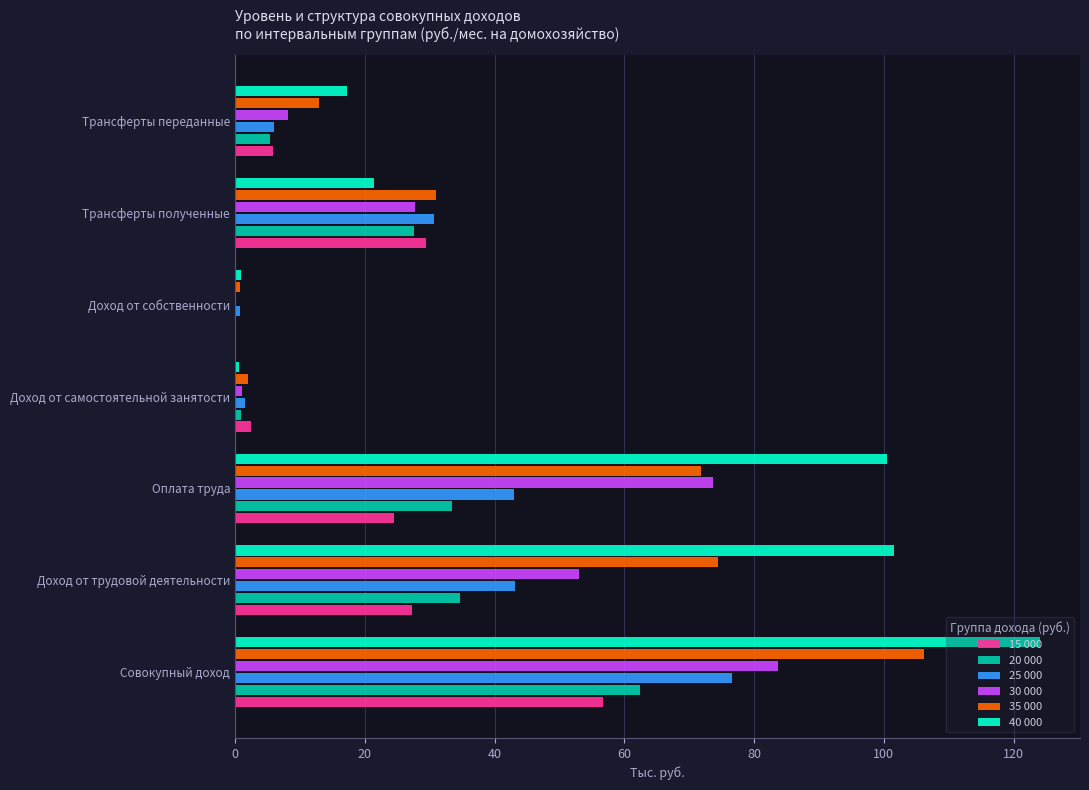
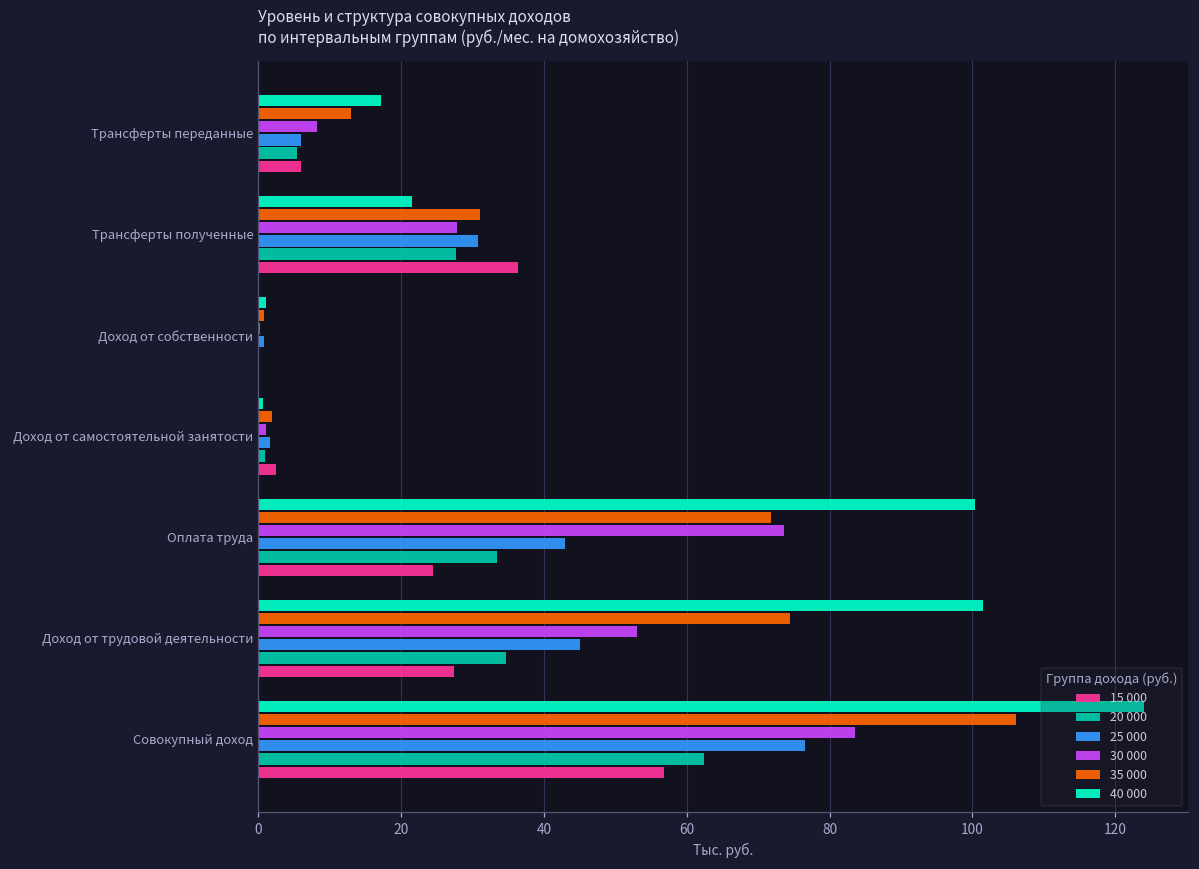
  {
    "15 000": {
      "Трансферты переданные": 6,
-     "Трансферты полученные": 29,
+     "Трансферты полученные": 36,
      "Доход от самостоятельной занятости": 2,
      "Оплата труда": 25,
      "Доход от трудовой деятельности": 27,
      "Совокупный доход": 57
    },
    "20 000": {
      "Трансферты переданные": 5,
      "Трансферты полученные": 28,
      "Доход от самостоятельной занятости": 1,
      "Оплата труда": 33,
      "Доход от трудовой деятельности": 35,
      "Совокупный доход": 62
    },
    "25 000": {
      "Трансферты переданные": 6,
      "Трансферты полученные": 31,
      "Доход от собственности": 1,
      "Доход от самостоятельной занятости": 2,
      "Оплата труда": 43,
-     "Доход от трудовой деятельности": 43,
+     "Доход от трудовой деятельности": 45,
      "Совокупный доход": 77
    },
    "30 000": {
      "Трансферты переданные": 8,
      "Трансферты полученные": 28,
      "Доход от самостоятельной занятости": 1,
      "Оплата труда": 74,
      "Доход от трудовой деятельности": 53,
      "Совокупный доход": 84
    },
    "35 000": {
      "Трансферты переданные": 13,
      "Трансферты полученные": 31,
      "Доход от собственности": 1,
      "Доход от самостоятельной занятости": 2,
      "Оплата труда": 72,
      "Доход от трудовой деятельности": 74,
      "Совокупный доход": 106
    },
    "40 000": {
      "Трансферты переданные": 17,
      "Трансферты полученные": 21,
      "Доход от собственности": 1,
      "Доход от самостоятельной занятости": 1,
      "Оплата труда": 100,
      "Доход от трудовой деятельности": 102
    }
  }
